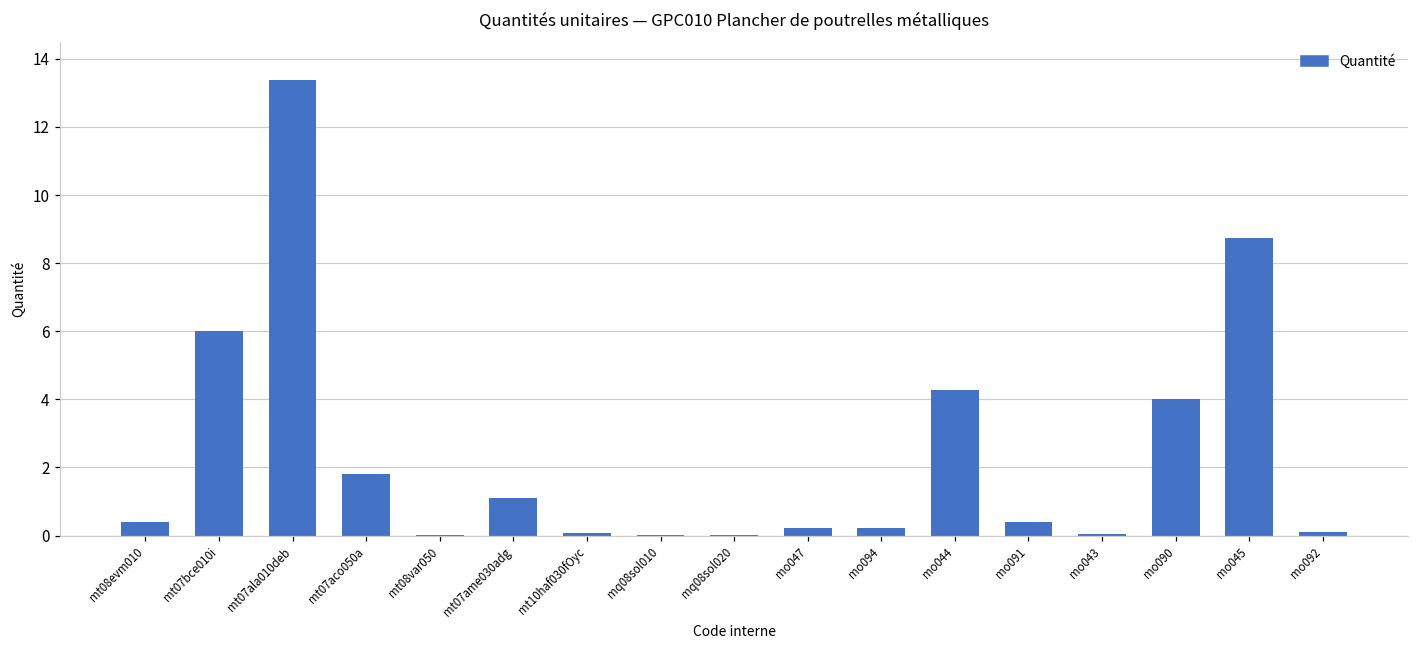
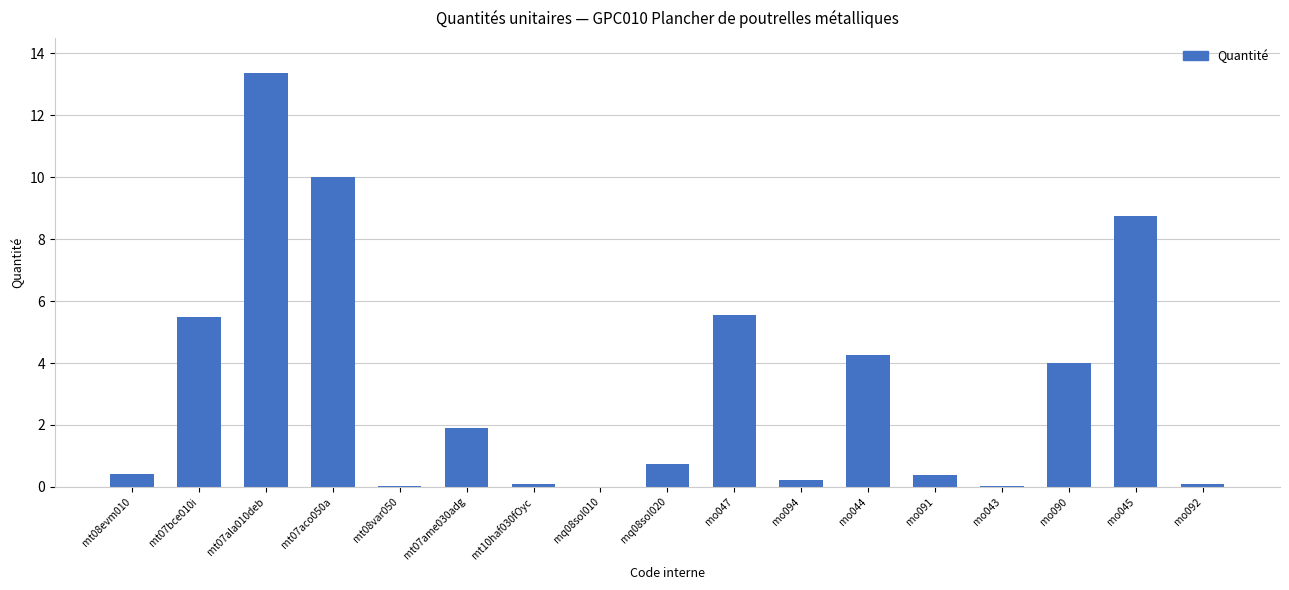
  {
    "mt08evm010": 0.4,
-   "mt07bce010i": 6.0,
+   "mt07bce010i": 5.5,
    "mt07ala010deb": 13.4,
-   "mt07aco050a": 1.8,
-   "mt07ame030adg": 1.1,
-   "mq08sol020": 0.0,
-   "mo047": 0.2,
+   "mt07aco050a": 10.0,
+   "mt07ame030adg": 1.9,
+   "mq08sol020": 0.7,
+   "mo047": 5.5,
    "mo094": 0.2,
    "mo044": 4.3,
    "mo091": 0.4,
    "mo090": 4.0,
    "mo045": 8.7,
    "mo092": 0.1
  }
